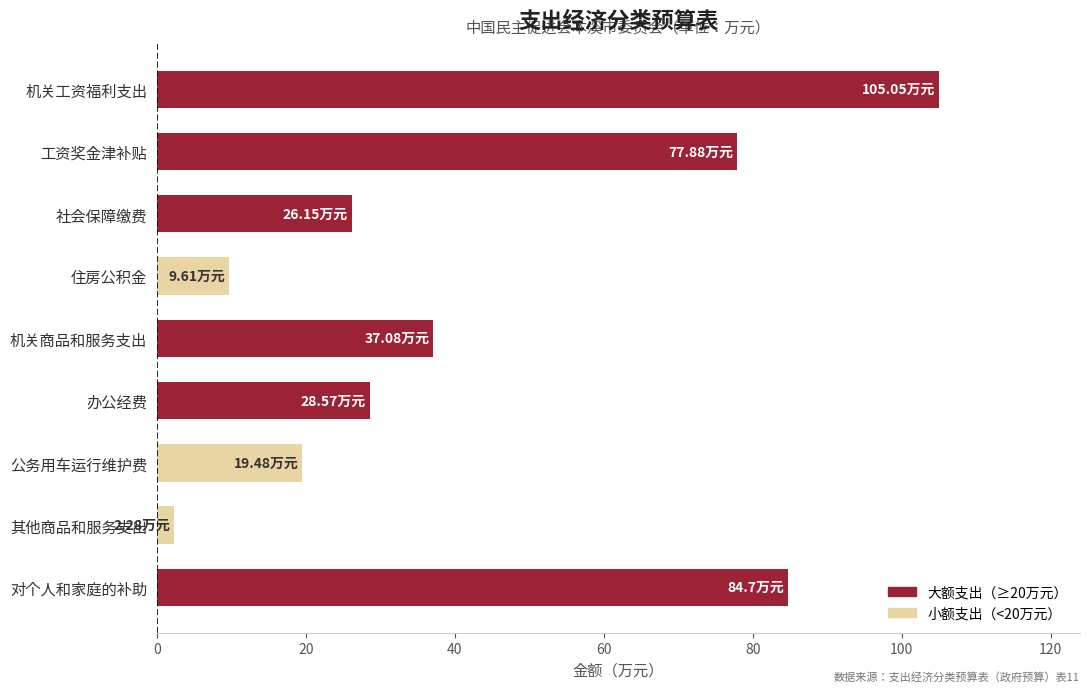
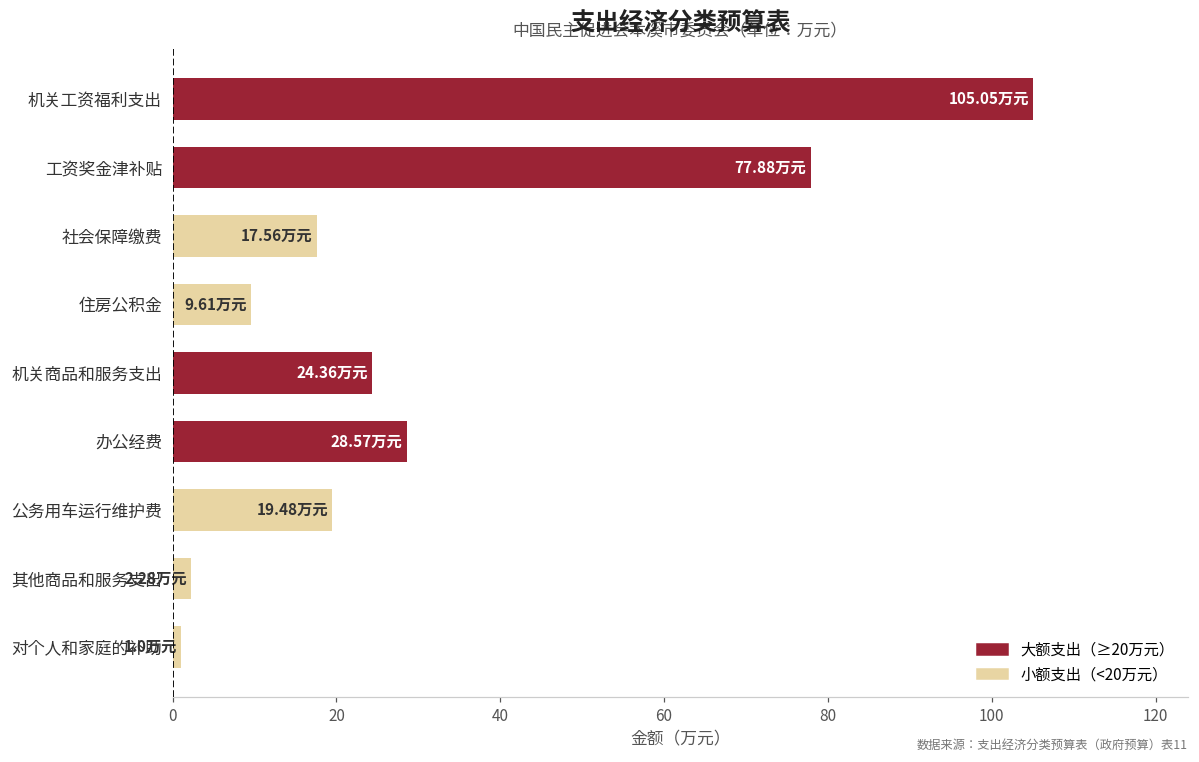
  {
    "机关工资福利支出": 105.05,
    "工资奖金津补贴": 77.88,
-   "社会保障缴费": 26.15,
+   "社会保障缴费": 17.56,
    "住房公积金": 9.61,
-   "机关商品和服务支出": 37.08,
+   "机关商品和服务支出": 24.36,
    "办公经费": 28.57,
    "公务用车运行维护费": 19.48,
    "其他商品和服务支出": 2.28,
-   "对个人和家庭的补助": 84.7
+   "对个人和家庭的补助": 1.0
  }
